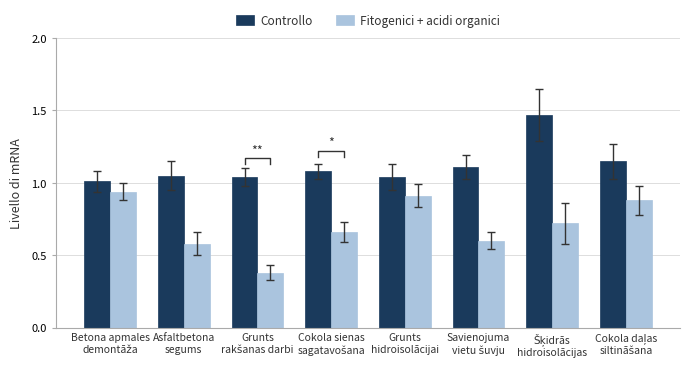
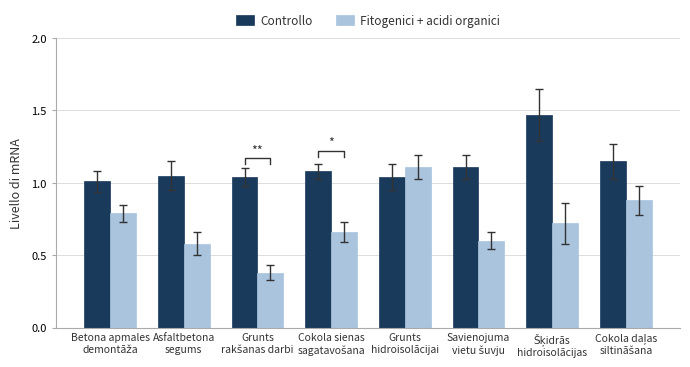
  {
    "Fitogenici + acidi organici": {
-     "Betona apmales demontāža": 0.94,
+     "Betona apmales demontāža": 0.79,
      "Asfaltbetona segums": 0.58,
      "Grunts rakšanas darbi": 0.38,
      "Cokola sienas sagatavošana": 0.66,
-     "Grunts hidroisolācijai": 0.91,
+     "Grunts hidroisolācijai": 1.11,
      "Savienojuma vietu šuvju": 0.60,
      "Šķidrās hidroisolācijas": 0.72,
      "Cokola daļas siltināšana": 0.88
    }
  }
